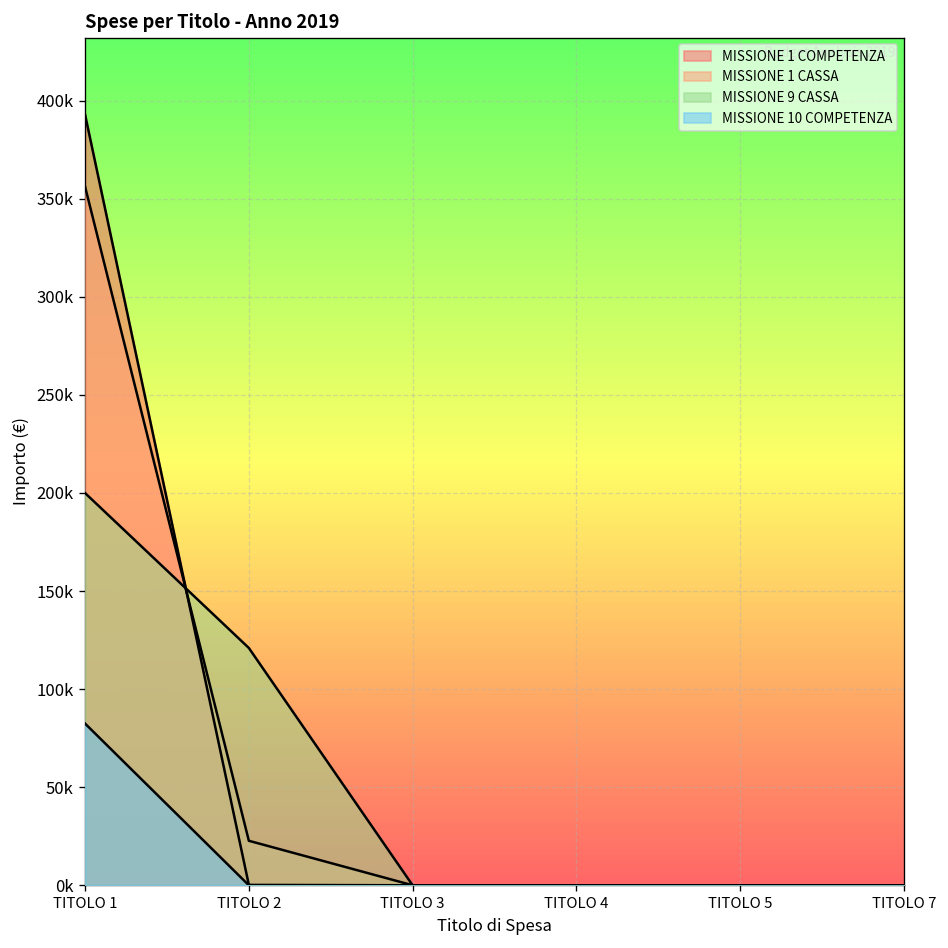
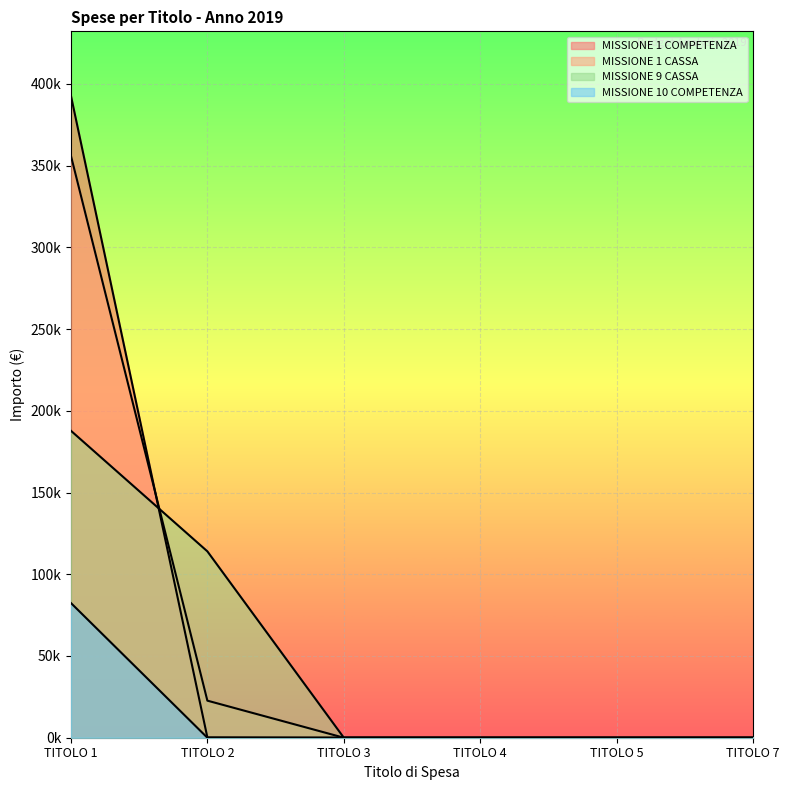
  {
    "MISSIONE 9 CASSA": {
-     "TITOLO 1": 200000,
-     "TITOLO 2": 121000
+     "TITOLO 1": 188000,
+     "TITOLO 2": 114000
    },
    "MISSIONE 10 COMPETENZA": {
      "TITOLO 1": 82000
    }
  }
